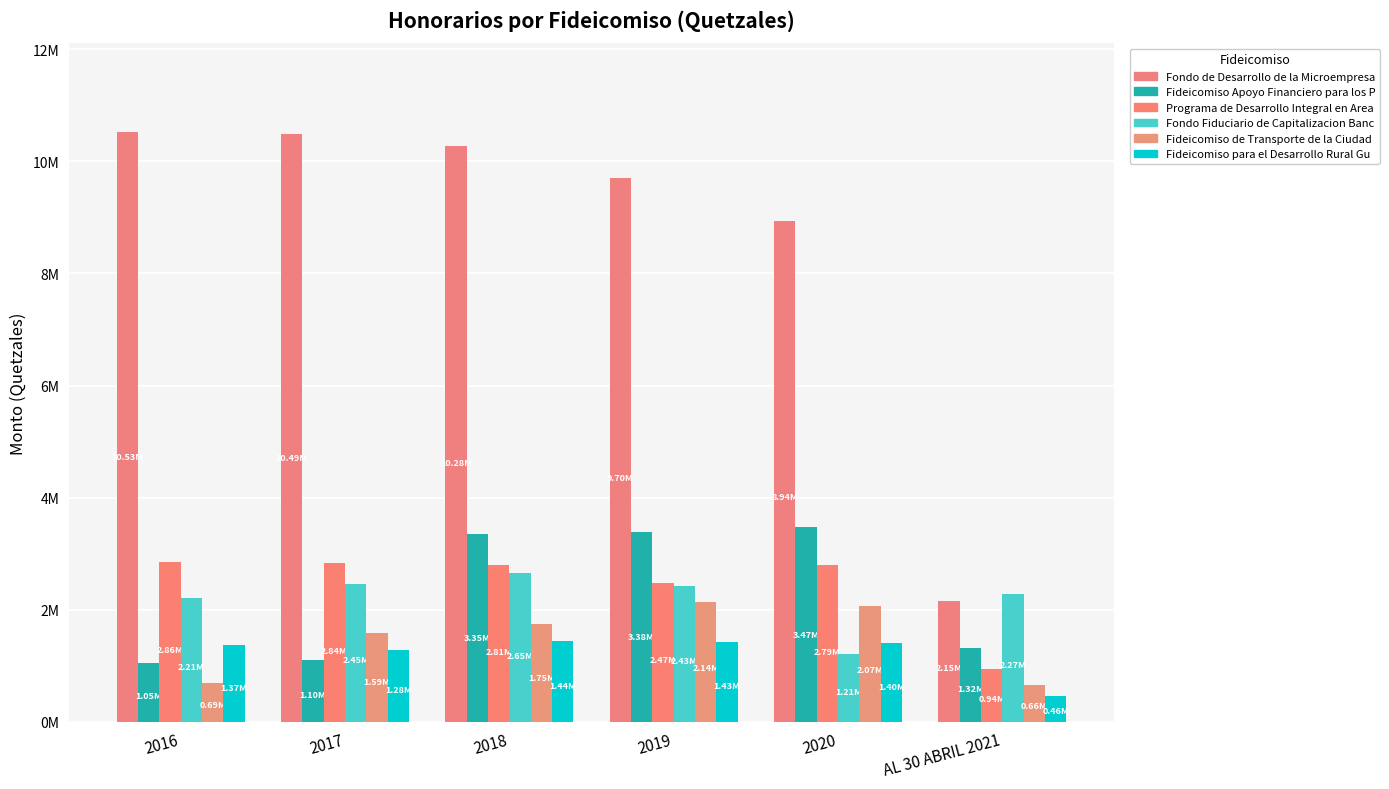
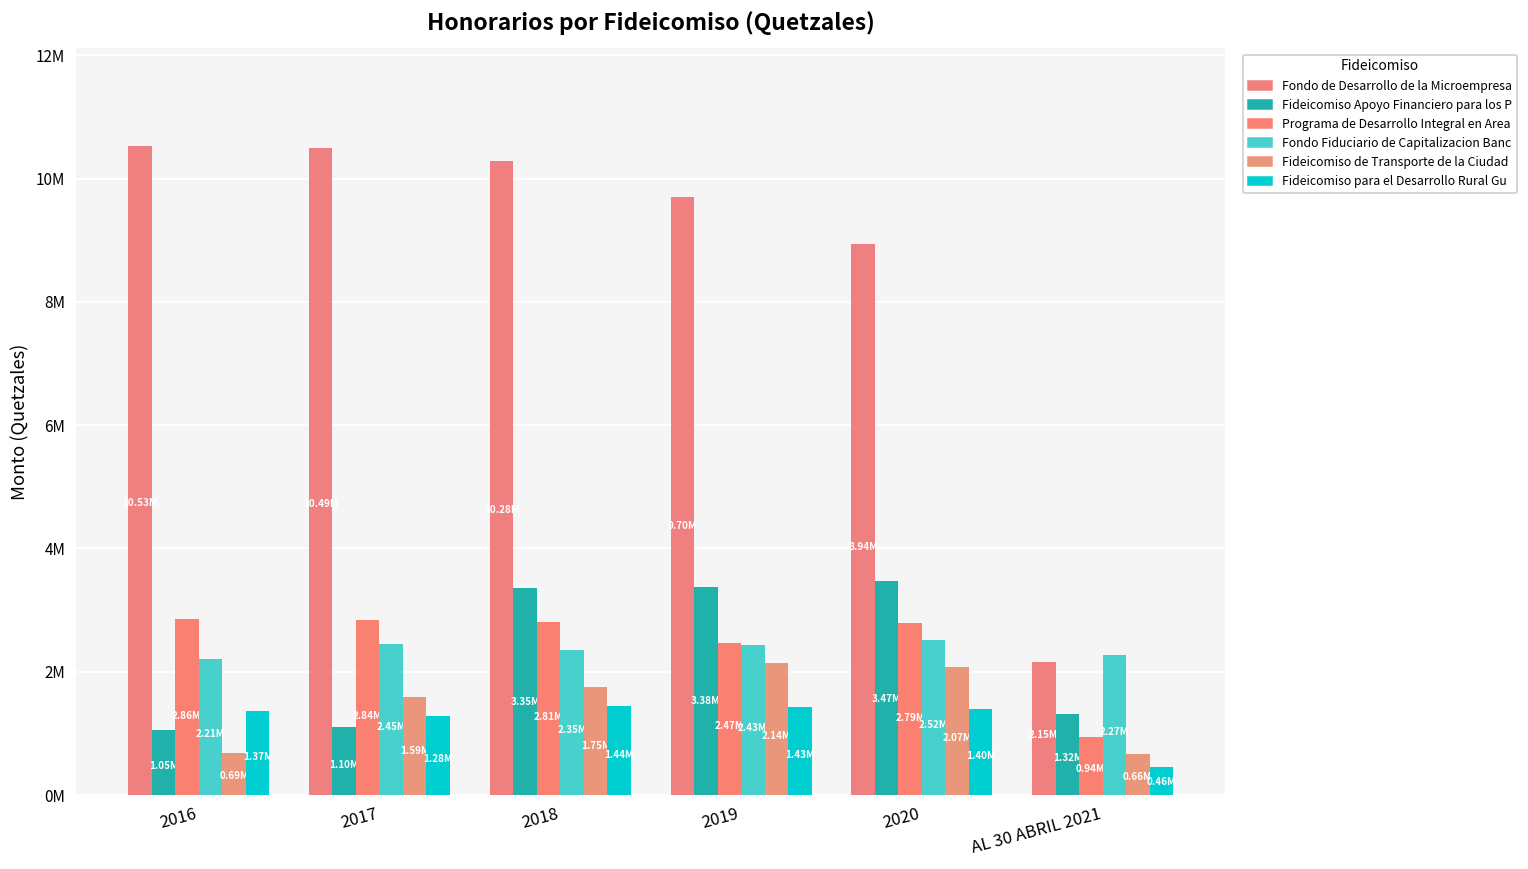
  {
    "Fondo Fiduciario de Capitalizacion Banc": {
      "2016": "2.21M",
      "2017": "2.45M",
-     "2018": "2.65M",
-     "2020": "1.21M",
+     "2018": "2.35M",
+     "2020": "2.52M",
      "AL 30 ABRIL 2021": "2.27M"
    }
  }
